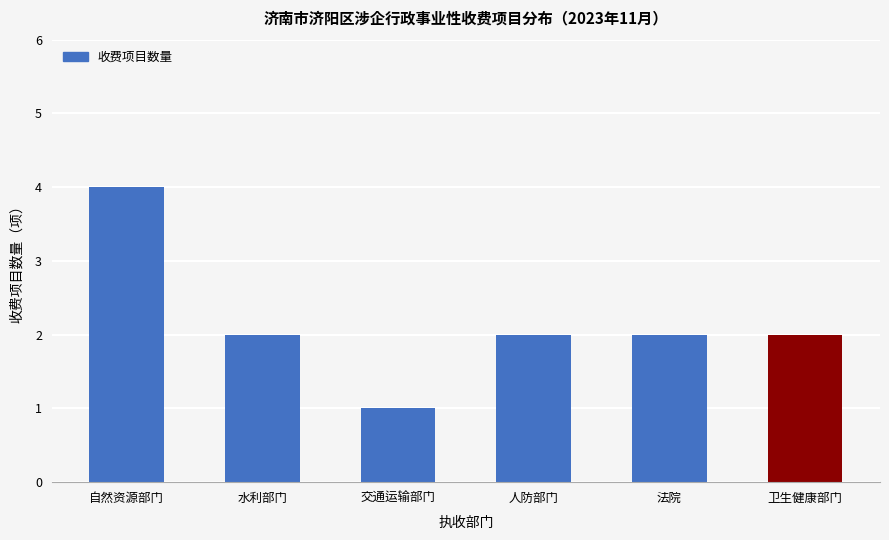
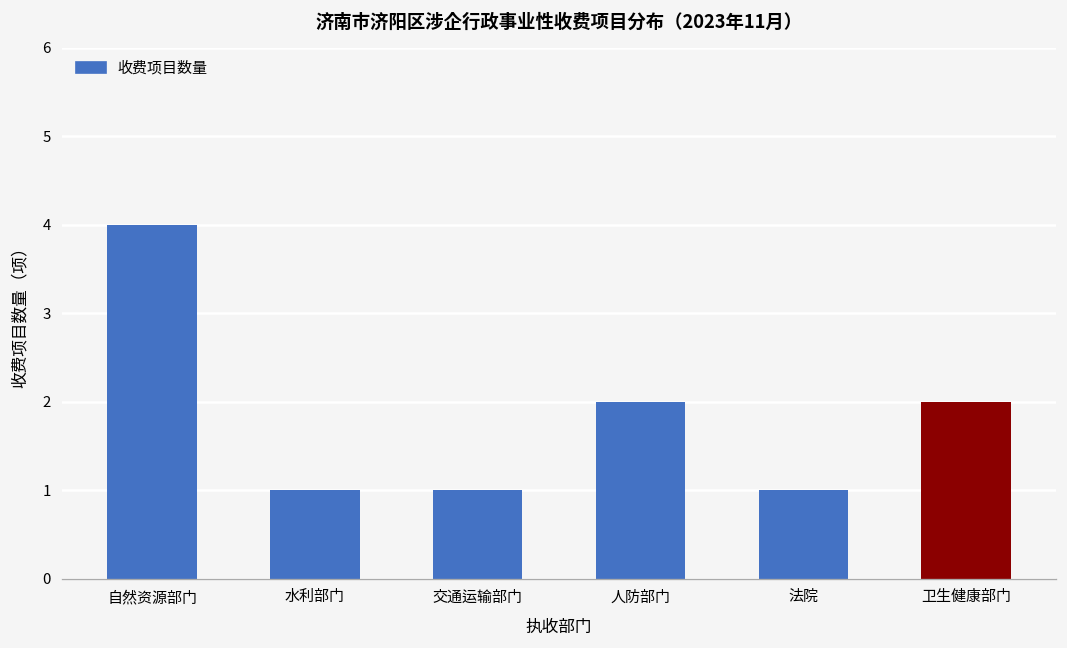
  {
    "自然资源部门": 4,
-   "水利部门": 2,
+   "水利部门": 1,
    "交通运输部门": 1,
    "人防部门": 2,
-   "法院": 2,
+   "法院": 1,
    "卫生健康部门": 2
  }
